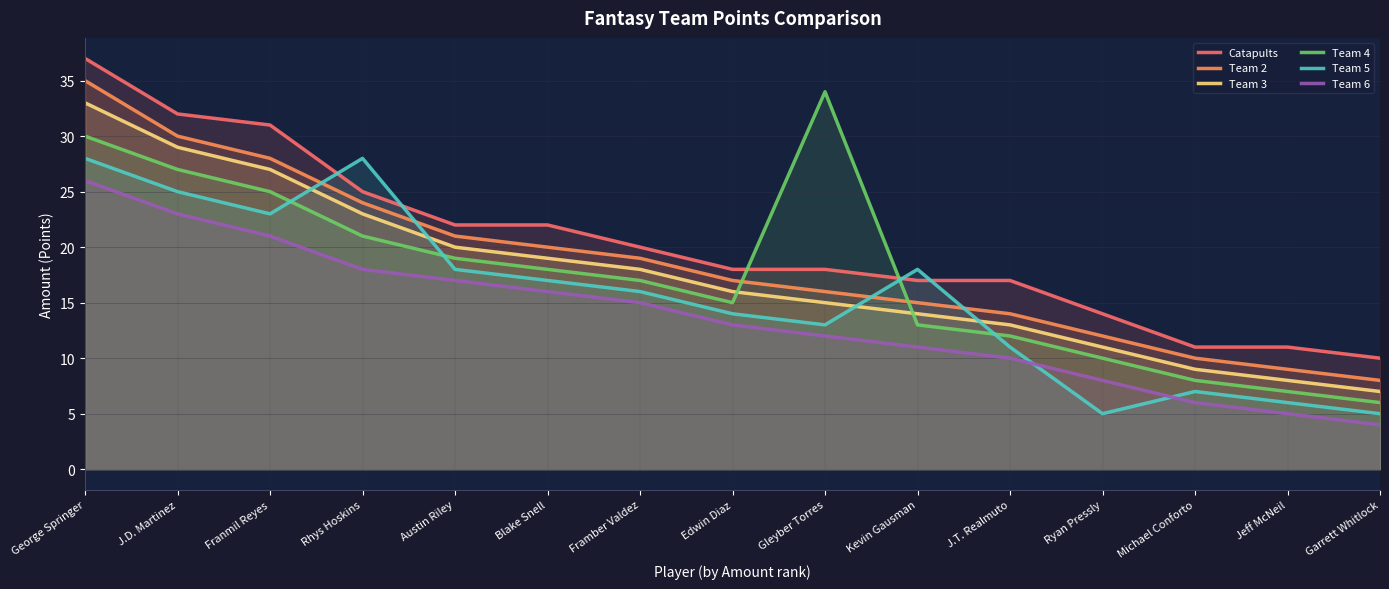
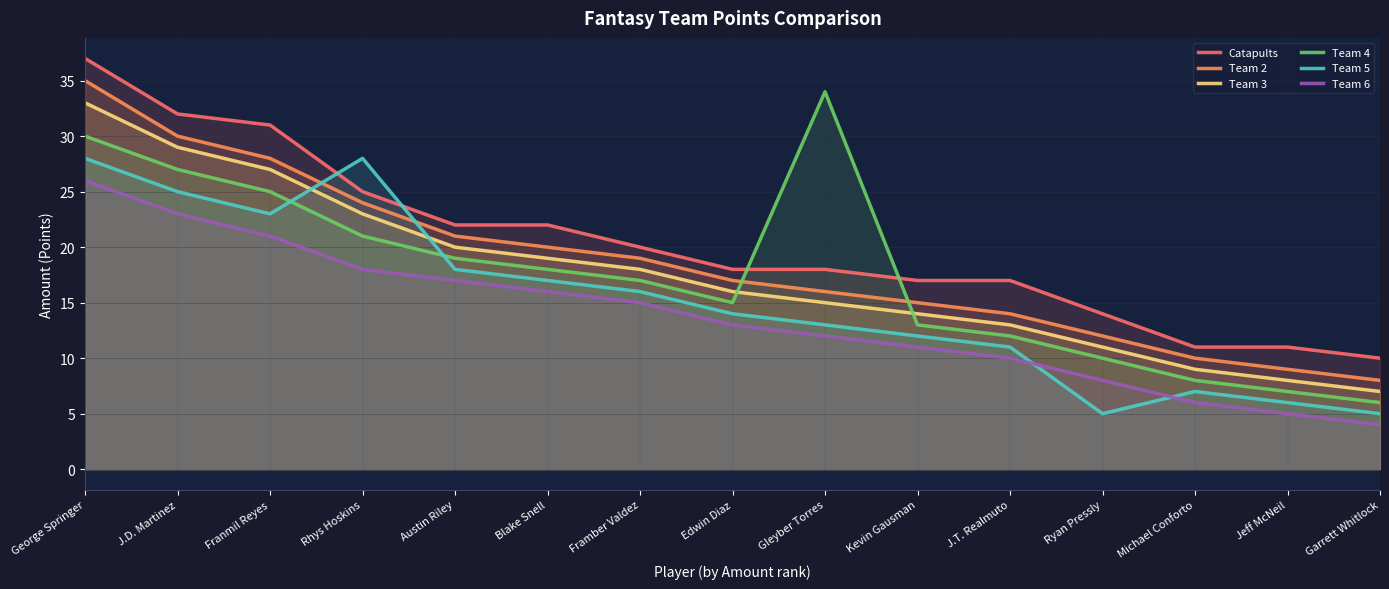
  {
    "Team 3": {
      "George Springer": 33,
      "J.D. Martinez": 29,
      "Franmil Reyes": 27,
      "Rhys Hoskins": 23,
      "Austin Riley": 20,
      "Blake Snell": 19,
      "Framber Valdez": 18,
      "Edwin Diaz": 16,
      "Gleyber Torres": 15,
      "Kevin Gausman": 14,
      "J.T. Realmuto": 13,
      "Ryan Pressly": 11,
      "Michael Conforto": 9,
      "Jeff McNeil": 8,
      "Garrett Whitlock": 7
    },
    "Team 4": {
      "George Springer": 30,
      "J.D. Martinez": 27,
      "Franmil Reyes": 25,
      "Rhys Hoskins": 21,
      "Austin Riley": 19,
      "Blake Snell": 18,
      "Framber Valdez": 17,
      "Edwin Diaz": 15,
      "Gleyber Torres": 34,
      "Kevin Gausman": 13,
      "J.T. Realmuto": 12,
      "Ryan Pressly": 10,
      "Michael Conforto": 8,
      "Jeff McNeil": 7,
      "Garrett Whitlock": 6
    },
    "Team 5": {
      "George Springer": 28,
      "J.D. Martinez": 25,
      "Franmil Reyes": 23,
      "Rhys Hoskins": 28,
      "Austin Riley": 18,
      "Blake Snell": 17,
      "Framber Valdez": 16,
      "Edwin Diaz": 14,
      "Gleyber Torres": 13,
-     "Kevin Gausman": 18,
+     "Kevin Gausman": 12,
      "J.T. Realmuto": 11,
      "Ryan Pressly": 5,
      "Michael Conforto": 7,
      "Jeff McNeil": 6,
      "Garrett Whitlock": 5
    },
    "Team 6": {
      "George Springer": 26,
      "J.D. Martinez": 23,
      "Franmil Reyes": 21,
      "Rhys Hoskins": 18,
      "Austin Riley": 17,
      "Blake Snell": 16,
      "Framber Valdez": 15,
      "Edwin Diaz": 13,
      "Gleyber Torres": 12,
      "Kevin Gausman": 11,
      "J.T. Realmuto": 10,
      "Ryan Pressly": 8,
      "Michael Conforto": 6,
      "Jeff McNeil": 5,
      "Garrett Whitlock": 4
    }
  }
